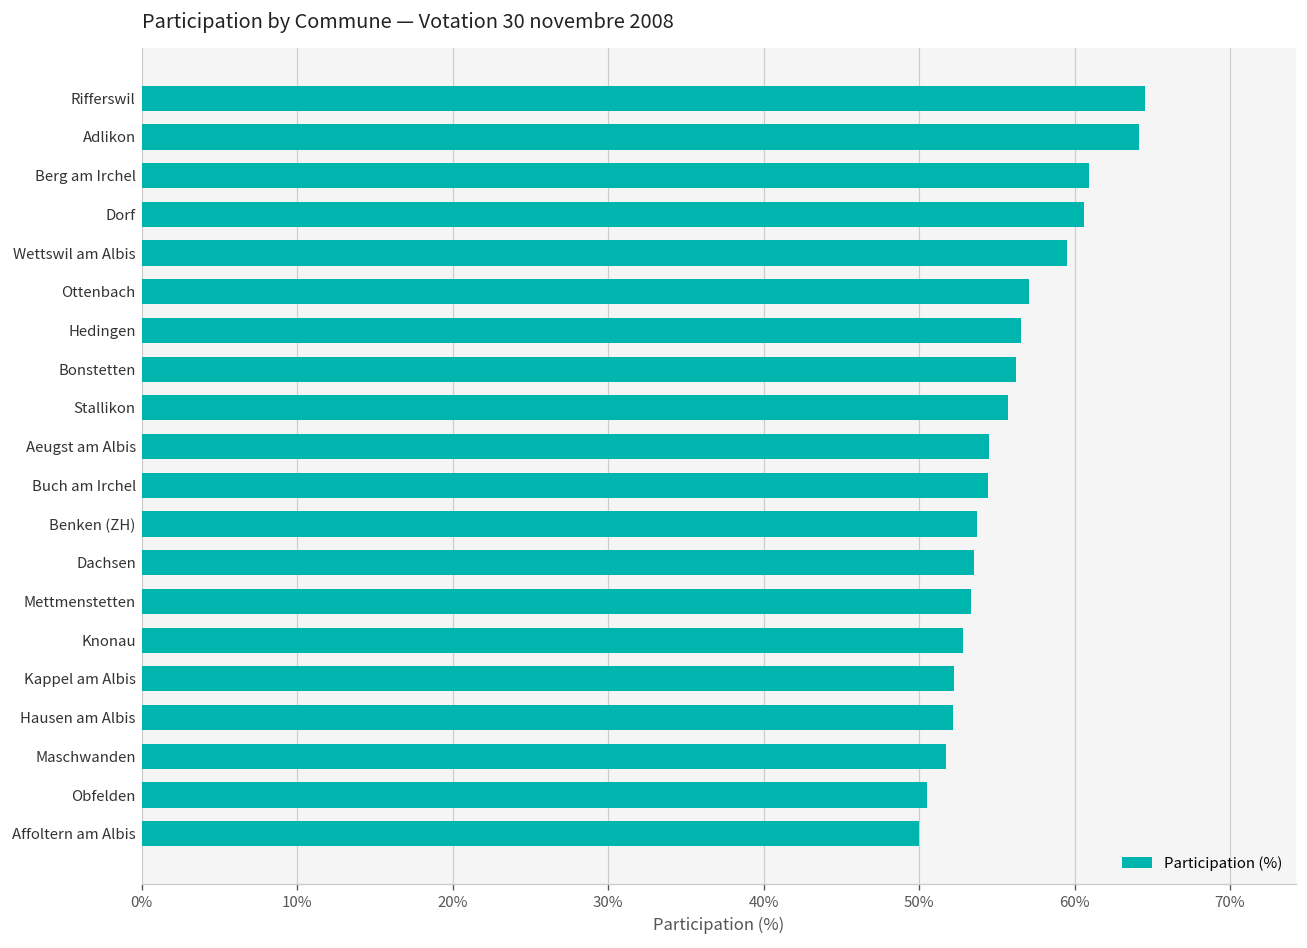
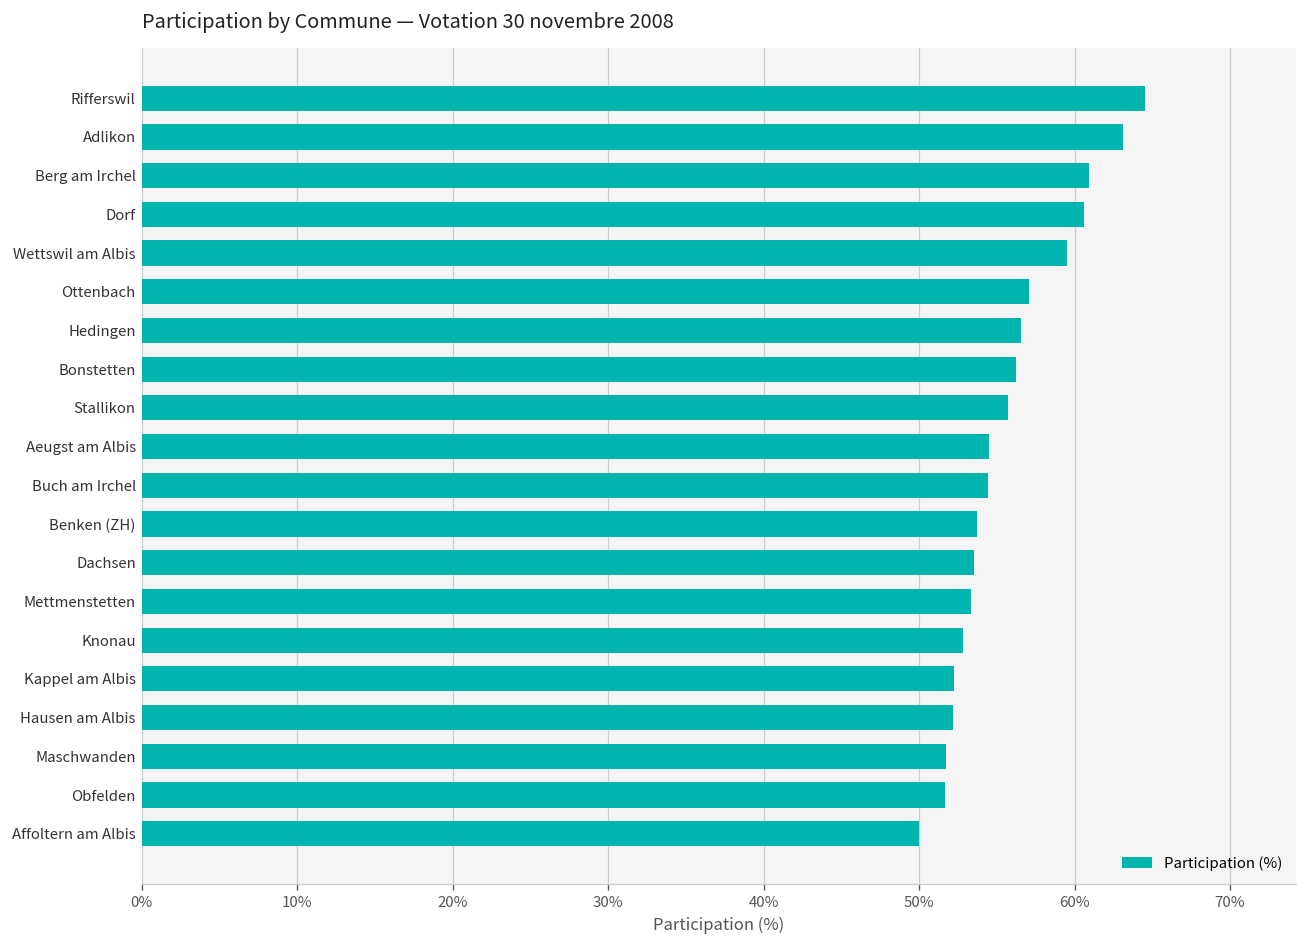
  {
    "Rifferswil": "64.6%",
-   "Adlikon": "64.1%",
+   "Adlikon": "63.1%",
    "Berg am Irchel": "60.9%",
    "Dorf": "60.6%",
    "Wettswil am Albis": "59.5%",
    "Ottenbach": "57.1%",
    "Hedingen": "56.6%",
    "Bonstetten": "56.3%",
    "Stallikon": "55.8%",
    "Aeugst am Albis": "54.5%",
    "Buch am Irchel": "54.4%",
    "Benken (ZH)": "53.7%",
    "Dachsen": "53.6%",
    "Mettmenstetten": "53.3%",
    "Knonau": "52.8%",
    "Kappel am Albis": "52.2%",
    "Hausen am Albis": "52.2%",
    "Maschwanden": "51.8%",
-   "Obfelden": "50.5%",
+   "Obfelden": "51.7%",
    "Affoltern am Albis": "50.0%"
  }
